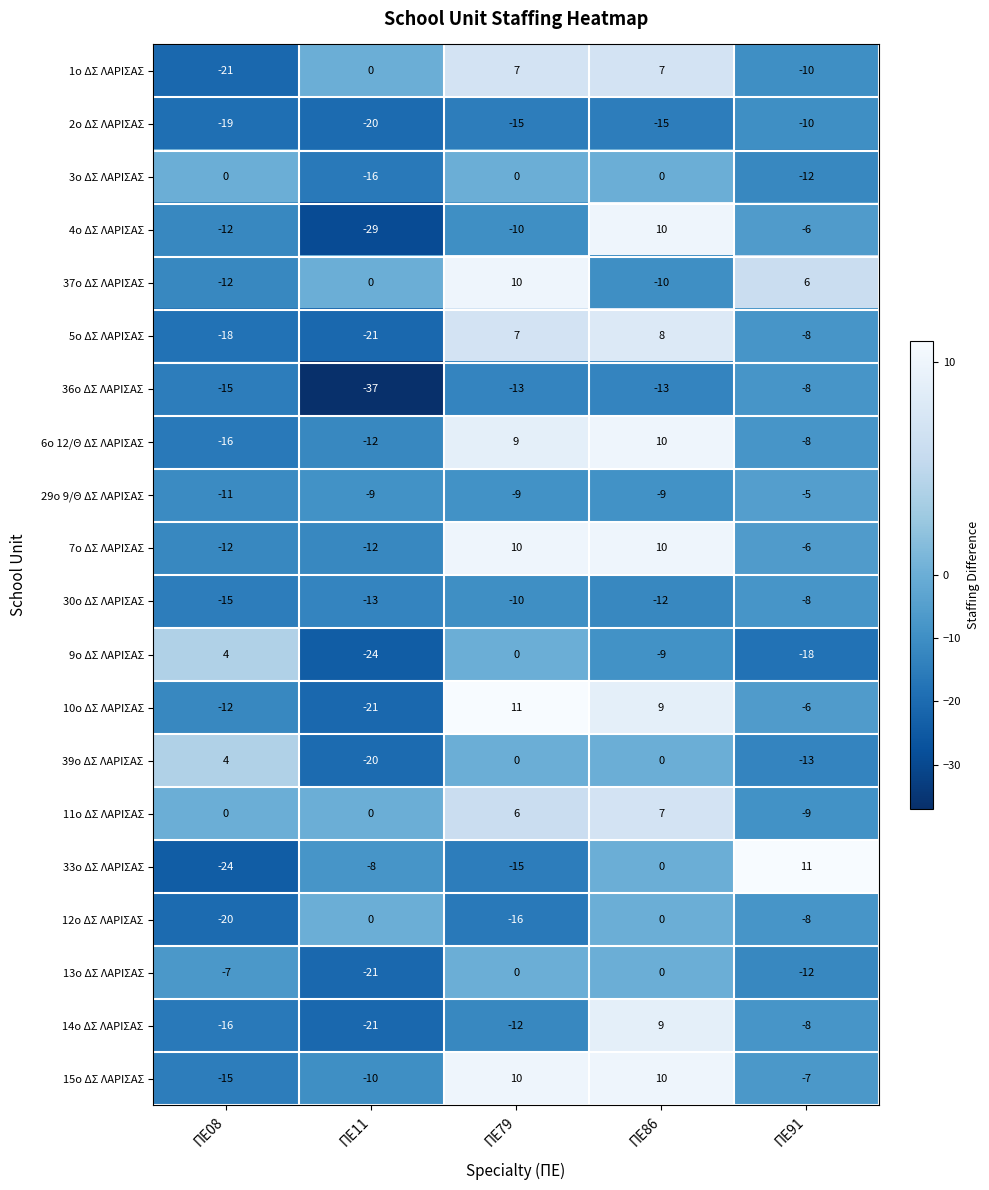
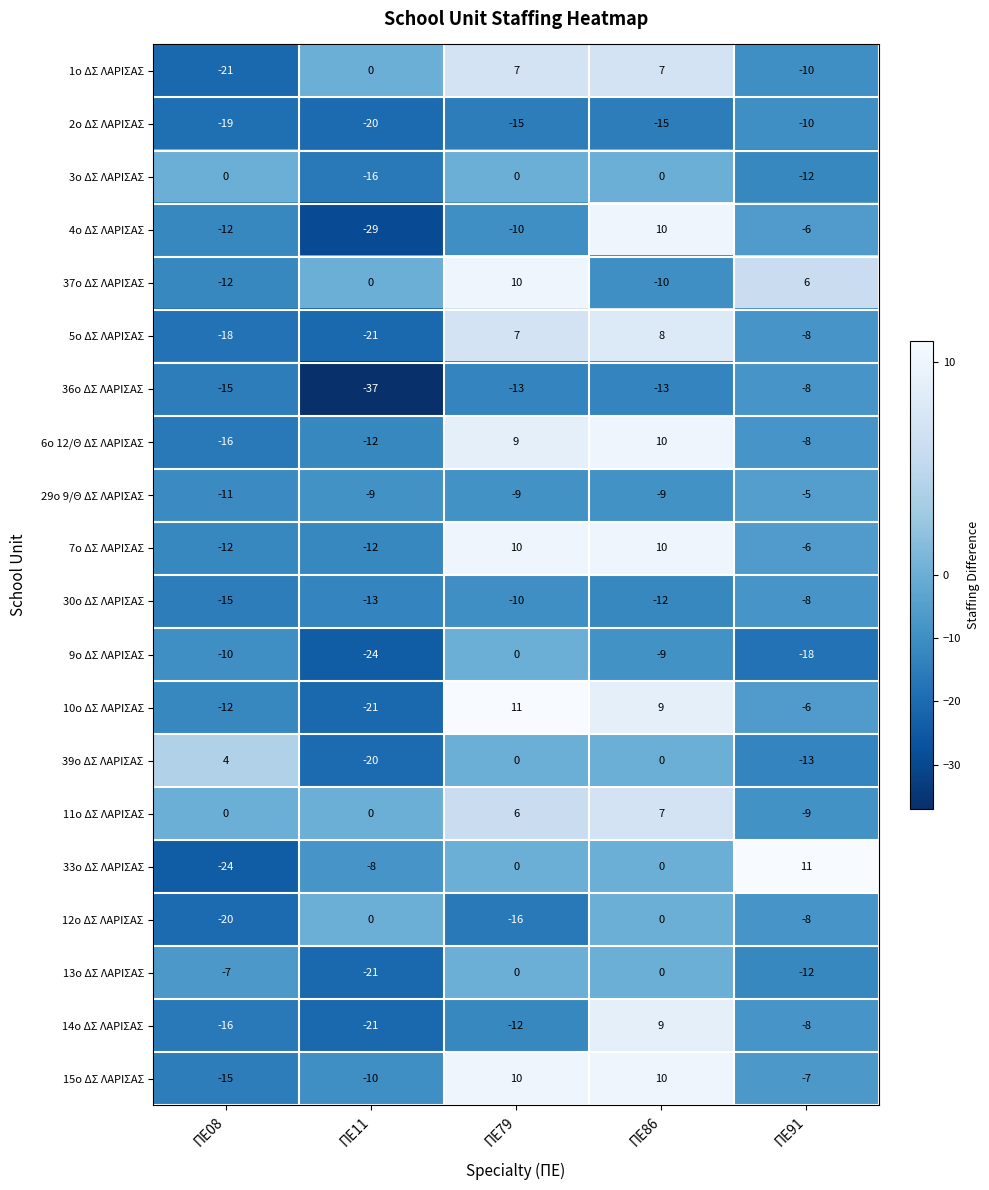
  {
    "1ο ΔΣ ΛΑΡΙΣΑΣ": {
      "ΠΕ08": -21,
      "ΠΕ11": 0,
      "ΠΕ79": 7,
      "ΠΕ86": 7,
      "ΠΕ91": -10
    },
    "2ο ΔΣ ΛΑΡΙΣΑΣ": {
      "ΠΕ08": -19,
      "ΠΕ11": -20,
      "ΠΕ79": -15,
      "ΠΕ86": -15,
      "ΠΕ91": -10
    },
    "3ο ΔΣ ΛΑΡΙΣΑΣ": {
      "ΠΕ08": 0,
      "ΠΕ11": -16,
      "ΠΕ79": 0,
      "ΠΕ86": 0,
      "ΠΕ91": -12
    },
    "4ο ΔΣ ΛΑΡΙΣΑΣ": {
      "ΠΕ08": -12,
      "ΠΕ11": -29,
      "ΠΕ79": -10,
      "ΠΕ86": 10,
      "ΠΕ91": -6
    },
    "37ο ΔΣ ΛΑΡΙΣΑΣ": {
      "ΠΕ08": -12,
      "ΠΕ11": 0,
      "ΠΕ79": 10,
      "ΠΕ86": -10,
      "ΠΕ91": 6
    },
    "5ο ΔΣ ΛΑΡΙΣΑΣ": {
      "ΠΕ08": -18,
      "ΠΕ11": -21,
      "ΠΕ79": 7,
      "ΠΕ86": 8,
      "ΠΕ91": -8
    },
    "36ο ΔΣ ΛΑΡΙΣΑΣ": {
      "ΠΕ08": -15,
      "ΠΕ11": -37,
      "ΠΕ79": -13,
      "ΠΕ86": -13,
      "ΠΕ91": -8
    },
    "6ο 12/Θ ΔΣ ΛΑΡΙΣΑΣ": {
      "ΠΕ08": -16,
      "ΠΕ11": -12,
      "ΠΕ79": 9,
      "ΠΕ86": 10,
      "ΠΕ91": -8
    },
    "29ο 9/Θ ΔΣ ΛΑΡΙΣΑΣ": {
      "ΠΕ08": -11,
      "ΠΕ11": -9,
      "ΠΕ79": -9,
      "ΠΕ86": -9,
      "ΠΕ91": -5
    },
    "7ο ΔΣ ΛΑΡΙΣΑΣ": {
      "ΠΕ08": -12,
      "ΠΕ11": -12,
      "ΠΕ79": 10,
      "ΠΕ86": 10,
      "ΠΕ91": -6
    },
    "30ο ΔΣ ΛΑΡΙΣΑΣ": {
      "ΠΕ08": -15,
      "ΠΕ11": -13,
      "ΠΕ79": -10,
      "ΠΕ86": -12,
      "ΠΕ91": -8
    },
    "9ο ΔΣ ΛΑΡΙΣΑΣ": {
-     "ΠΕ08": 4,
+     "ΠΕ08": -10,
      "ΠΕ11": -24,
      "ΠΕ79": 0,
      "ΠΕ86": -9,
      "ΠΕ91": -18
    },
    "10ο ΔΣ ΛΑΡΙΣΑΣ": {
      "ΠΕ08": -12,
      "ΠΕ11": -21,
      "ΠΕ79": 11,
      "ΠΕ86": 9,
      "ΠΕ91": -6
    },
    "39ο ΔΣ ΛΑΡΙΣΑΣ": {
      "ΠΕ08": 4,
      "ΠΕ11": -20,
      "ΠΕ79": 0,
      "ΠΕ86": 0,
      "ΠΕ91": -13
    },
    "11ο ΔΣ ΛΑΡΙΣΑΣ": {
      "ΠΕ08": 0,
      "ΠΕ11": 0,
      "ΠΕ79": 6,
      "ΠΕ86": 7,
      "ΠΕ91": -9
    },
    "33ο ΔΣ ΛΑΡΙΣΑΣ": {
      "ΠΕ08": -24,
      "ΠΕ11": -8,
-     "ΠΕ79": -15,
+     "ΠΕ79": 0,
      "ΠΕ86": 0,
      "ΠΕ91": 11
    },
    "12ο ΔΣ ΛΑΡΙΣΑΣ": {
      "ΠΕ08": -20,
      "ΠΕ11": 0,
      "ΠΕ79": -16,
      "ΠΕ86": 0,
      "ΠΕ91": -8
    },
    "13ο ΔΣ ΛΑΡΙΣΑΣ": {
      "ΠΕ08": -7,
      "ΠΕ11": -21,
      "ΠΕ79": 0,
      "ΠΕ86": 0,
      "ΠΕ91": -12
    },
    "14ο ΔΣ ΛΑΡΙΣΑΣ": {
      "ΠΕ08": -16,
      "ΠΕ11": -21,
      "ΠΕ79": -12,
      "ΠΕ86": 9,
      "ΠΕ91": -8
    },
    "15ο ΔΣ ΛΑΡΙΣΑΣ": {
      "ΠΕ08": -15,
      "ΠΕ11": -10,
      "ΠΕ79": 10,
      "ΠΕ86": 10,
      "ΠΕ91": -7
    }
  }
